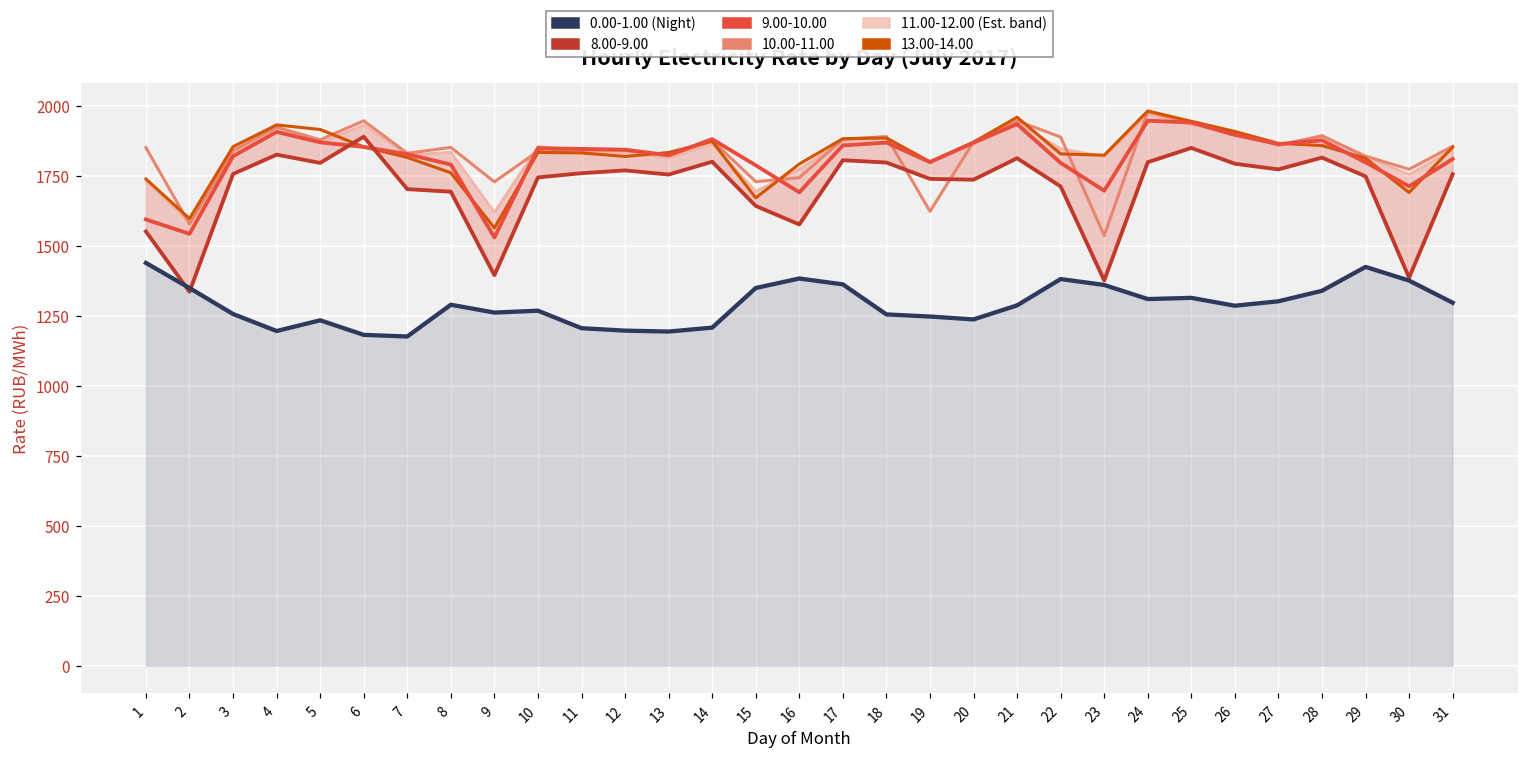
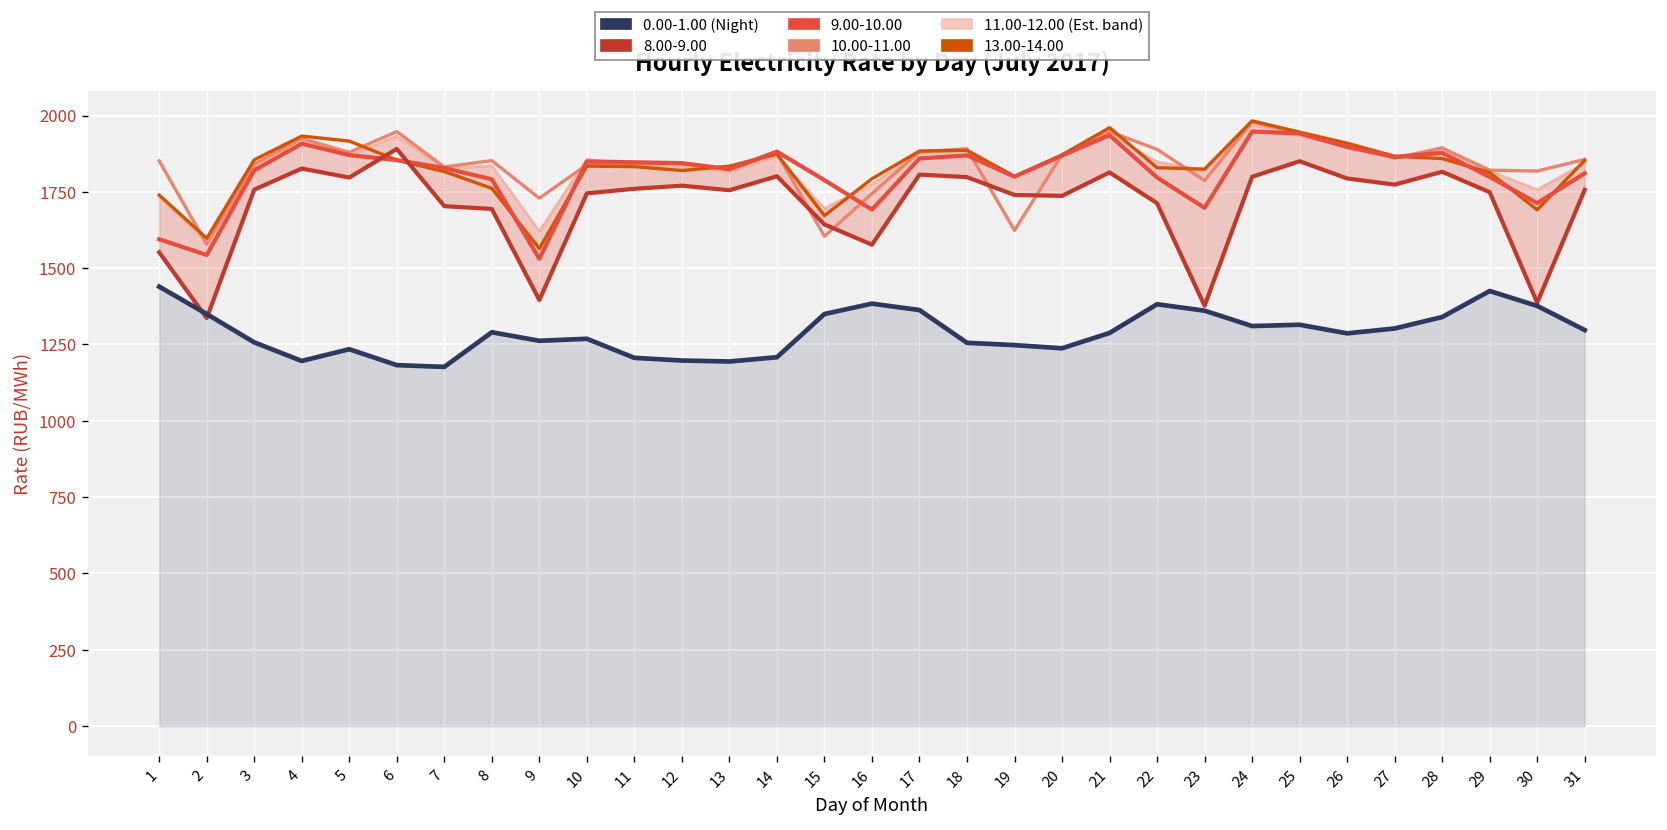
  {
    "10.00-11.00": {
      "1": 1850,
      "3": 1840,
      "6": 1950,
      "8": 1850,
      "9": 1730,
-     "15": 1730,
+     "15": 1600,
      "16": 1740,
      "19": 1620,
      "22": 1890,
-     "23": 1540,
-     "30": 1770
+     "23": 1790,
+     "30": 1820
    }
  }
